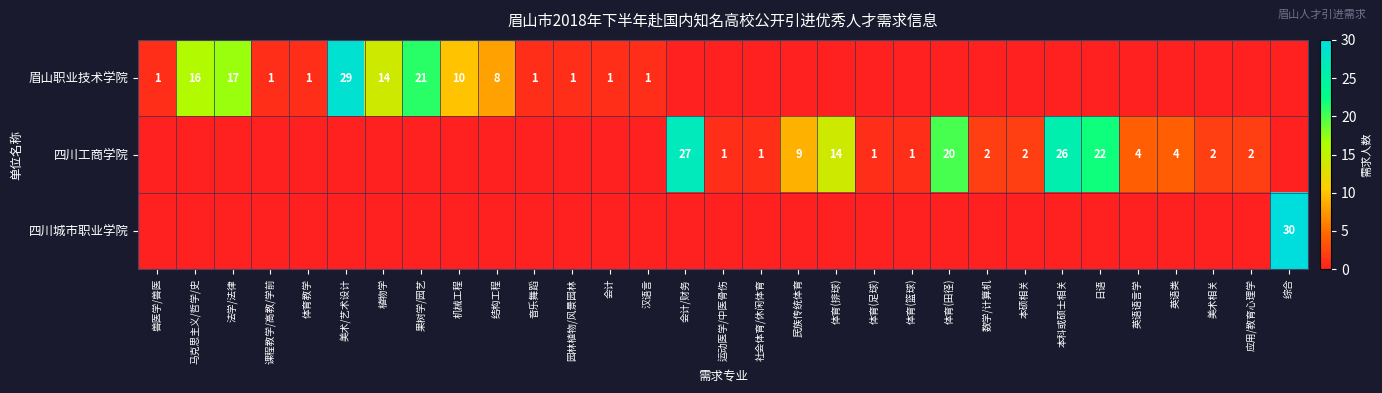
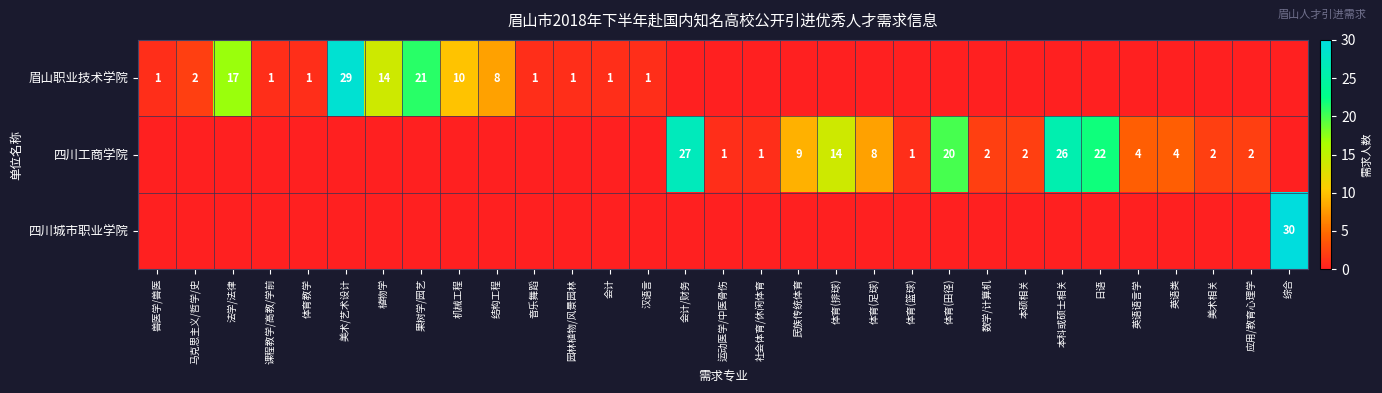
  {
    "眉山职业技术学院": {
      "兽医学/兽医": 1,
-     "马克思主义/哲学/史": 16,
+     "马克思主义/哲学/史": 2,
      "法学/法律": 17,
      "课程教学/高教/学前": 1,
      "体育教学": 1,
      "美术/艺术设计": 29,
      "植物学": 14,
      "果树学/园艺": 21,
      "机械工程": 10,
      "结构工程": 8,
      "音乐舞蹈": 1,
      "园林植物/风景园林": 1,
      "会计": 1,
      "汉语言": 1
    },
    "四川工商学院": {
      "会计/财务": 27,
      "运动医学/中医骨伤": 1,
      "社会体育/休闲体育": 1,
      "民族传统体育": 9,
      "体育(排球)": 14,
-     "体育(足球)": 1,
+     "体育(足球)": 8,
      "体育(篮球)": 1,
      "体育(田径)": 20,
      "数学/计算机": 2,
      "本硕相关": 2,
      "本科或硕士相关": 26,
      "日语": 22,
      "英语语言学": 4,
      "英语类": 4,
      "美术相关": 2,
      "应用/教育心理学": 2
    },
    "四川城市职业学院": {
      "综合": 30
    }
  }
